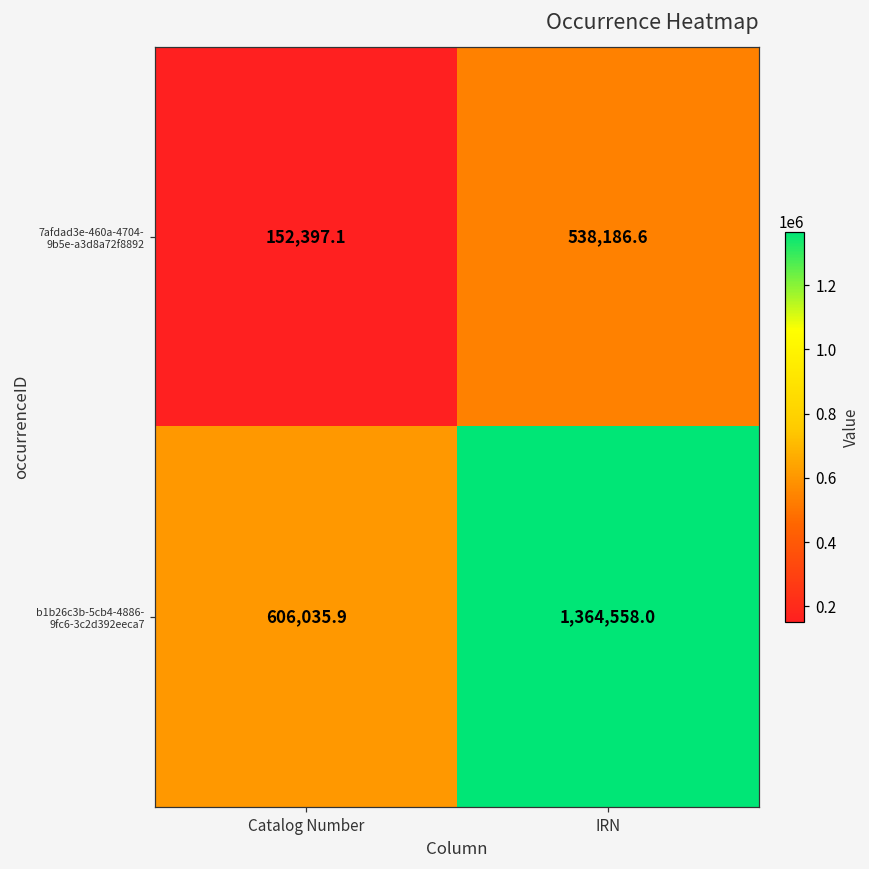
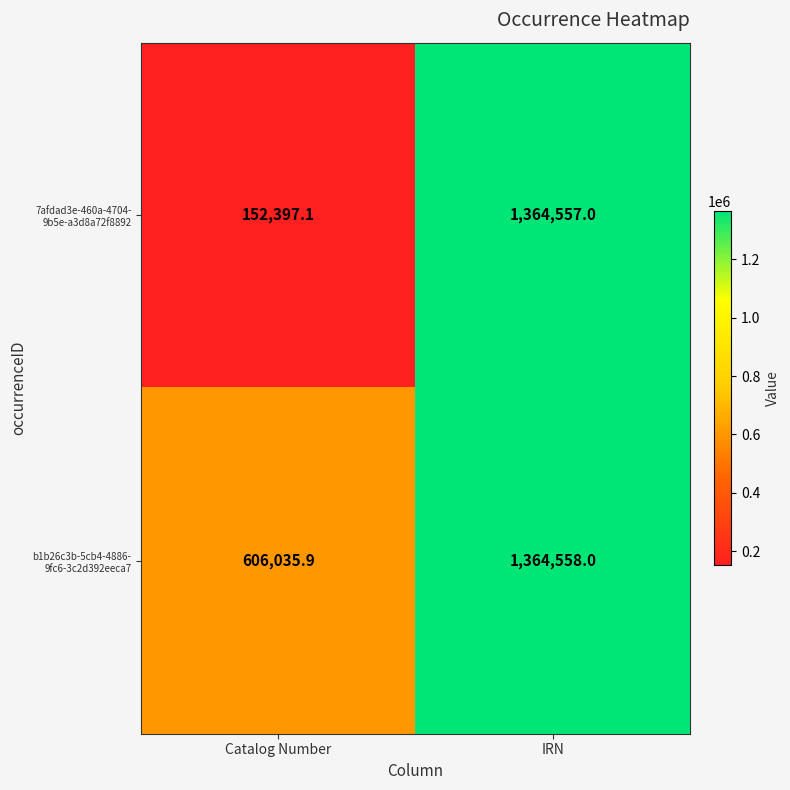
  {
    "7afdad3e-460a-4704- 9b5e-a3d8a72f8892": {
      "Catalog Number": "152,397.1",
-     "IRN": "538,186.6"
+     "IRN": "1,364,557.0"
    },
    "b1b26c3b-5cb4-4886- 9fc6-3c2d392eeca7": {
      "Catalog Number": "606,035.9",
      "IRN": "1,364,558.0"
    }
  }
